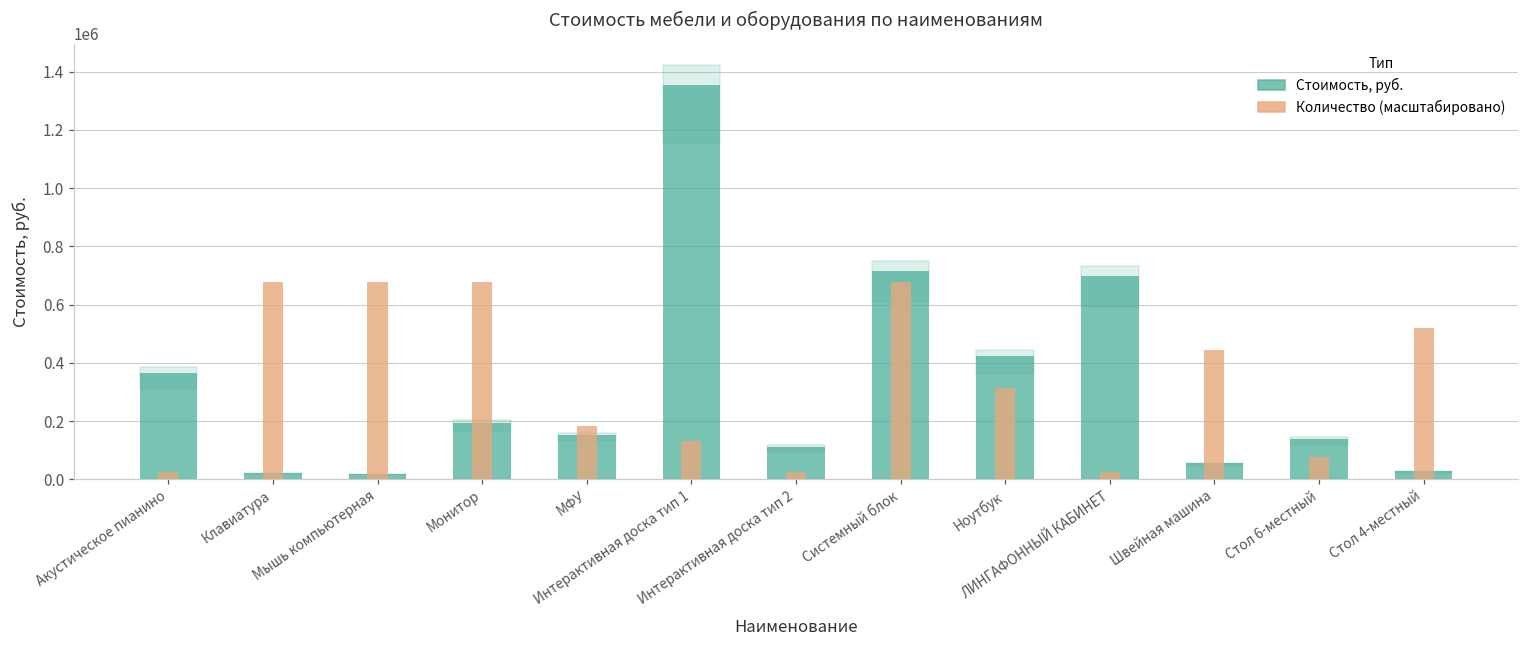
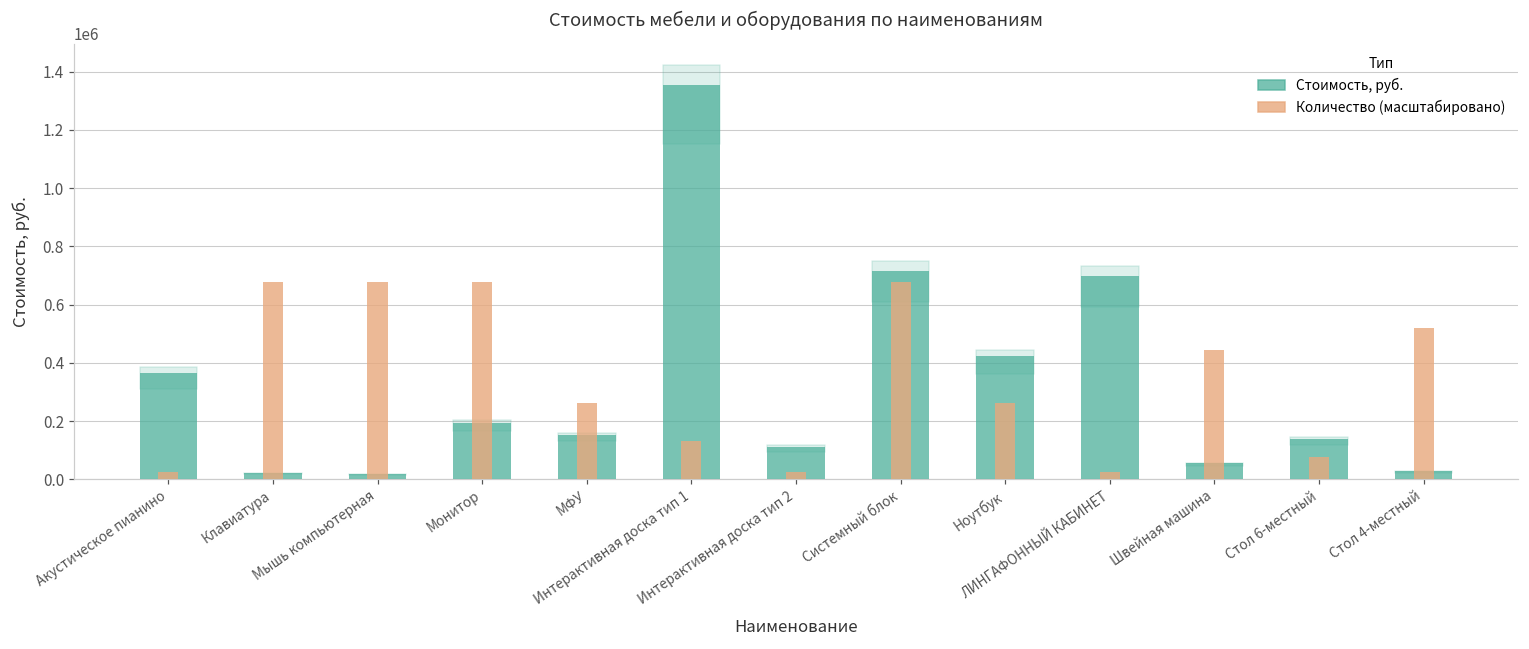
  {
    "Количество (масштабировано)": {
      "Клавиатура": 680000,
      "Мышь компьютерная": 680000,
      "Монитор": 680000,
-     "МФУ": 180000,
-     "Ноутбук": 310000,
+     "МФУ": 260000,
+     "Ноутбук": 260000,
      "Швейная машина": 440000,
      "Стол 4-местный": 520000
    }
  }
